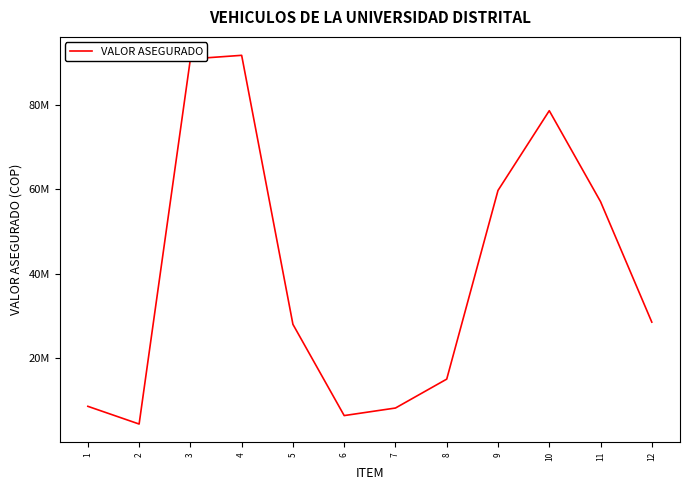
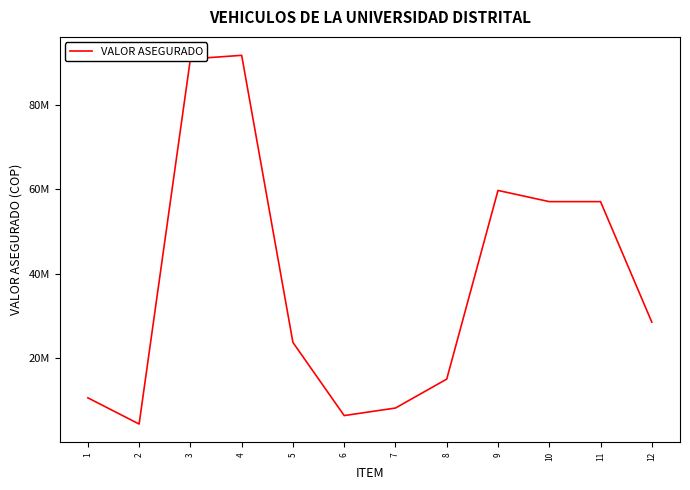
  {
-   "1": 9000000,
+   "1": 11000000,
    "2": 5000000,
    "4": 92000000,
-   "5": 28000000,
+   "5": 24000000,
    "6": 7000000,
    "7": 8000000,
    "8": 15000000,
    "9": 60000000,
-   "10": 79000000,
+   "10": 57000000,
    "11": 57000000,
    "12": 29000000
  }
